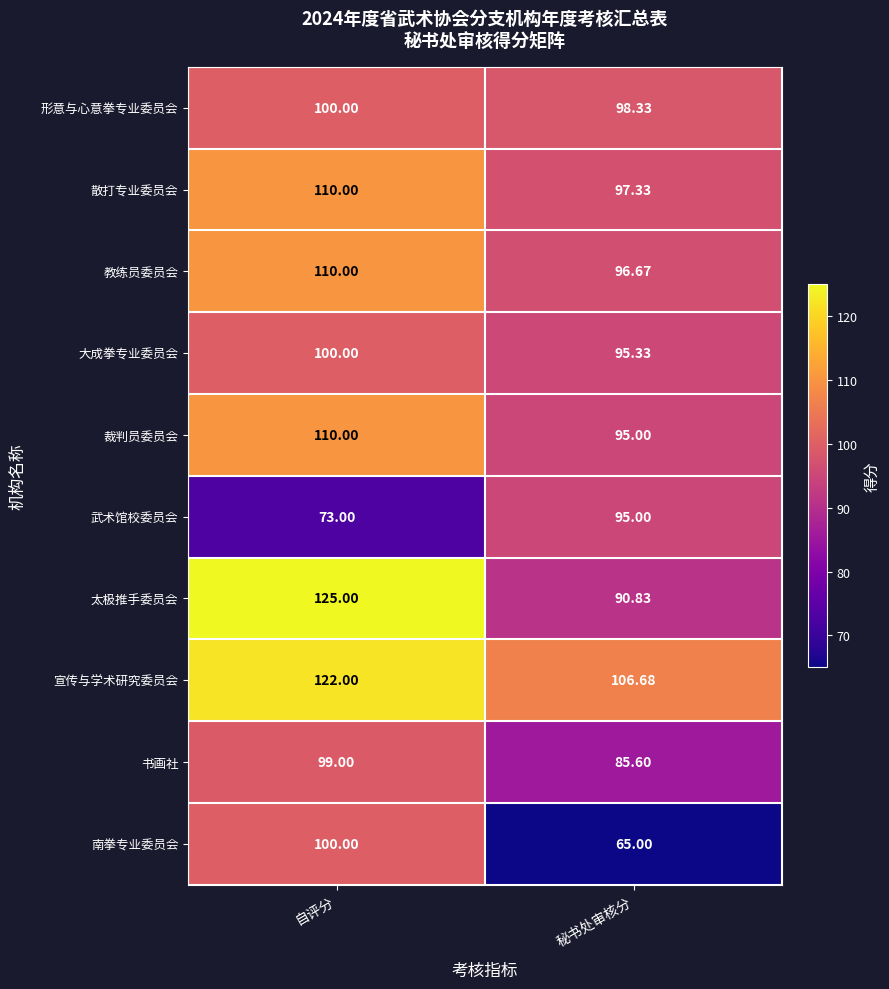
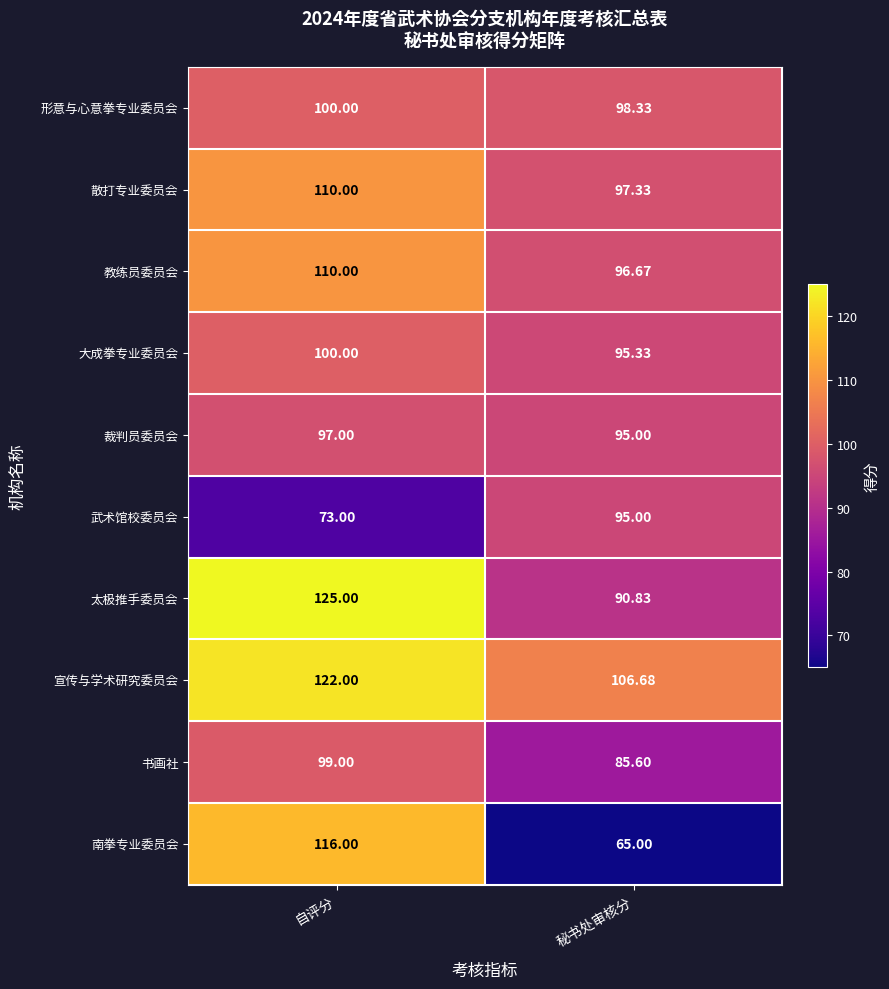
  {
    "形意与心意拳专业委员会": {
      "自评分": 100.00,
      "秘书处审核分": 98.33
    },
    "散打专业委员会": {
      "自评分": 110.00,
      "秘书处审核分": 97.33
    },
    "教练员委员会": {
      "自评分": 110.00,
      "秘书处审核分": 96.67
    },
    "大成拳专业委员会": {
      "自评分": 100.00,
      "秘书处审核分": 95.33
    },
    "裁判员委员会": {
-     "自评分": 110.00,
+     "自评分": 97.00,
      "秘书处审核分": 95.00
    },
    "武术馆校委员会": {
      "自评分": 73.00,
      "秘书处审核分": 95.00
    },
    "太极推手委员会": {
      "自评分": 125.00,
      "秘书处审核分": 90.83
    },
    "宣传与学术研究委员会": {
      "自评分": 122.00,
      "秘书处审核分": 106.68
    },
    "书画社": {
      "自评分": 99.00,
      "秘书处审核分": 85.60
    },
    "南拳专业委员会": {
-     "自评分": 100.00,
+     "自评分": 116.00,
      "秘书处审核分": 65.00
    }
  }
